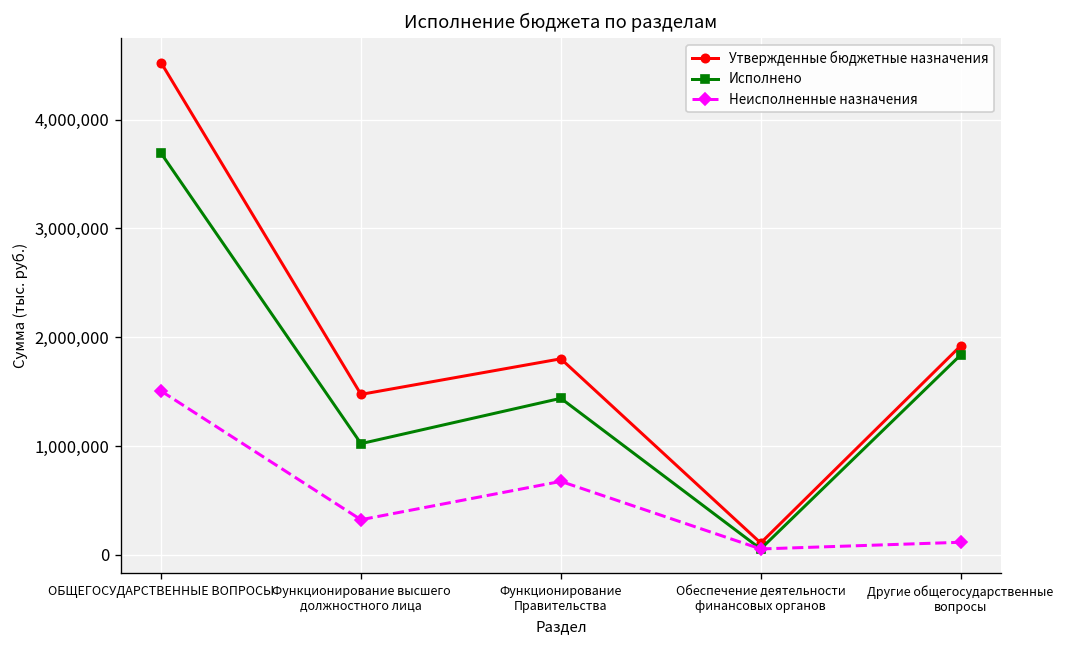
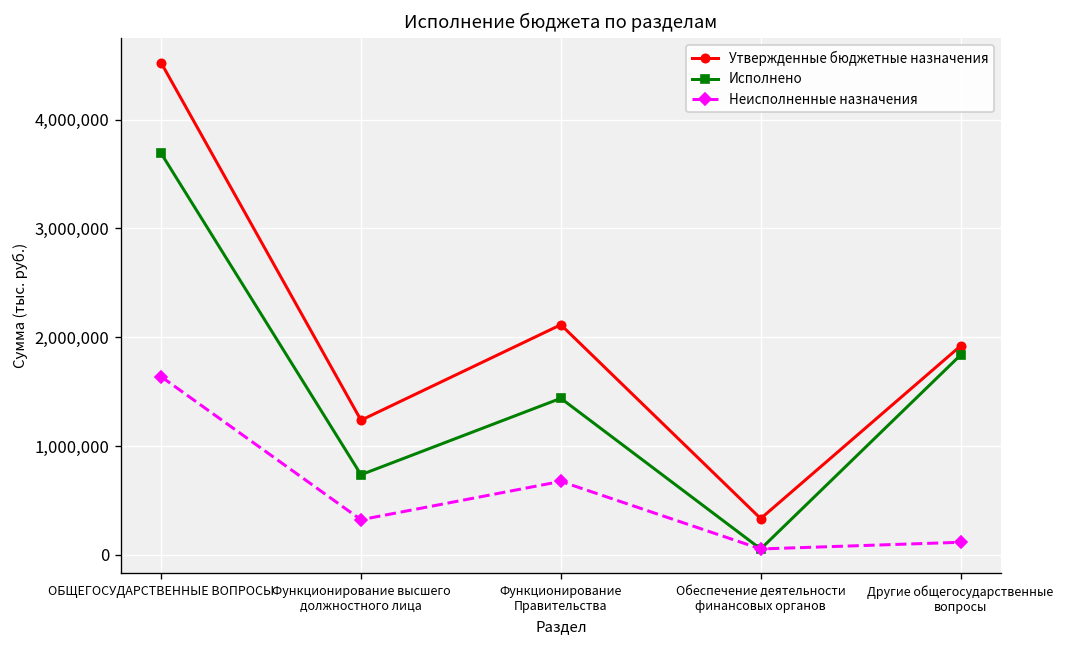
  {
    "Утвержденные бюджетные назначения": {
      "ОБЩЕГОСУДАРСТВЕННЫЕ ВОПРОСЫ": "4,500,000",
-     "Функционирование высшего должностного лица": "1,500,000",
-     "Функционирование Правительства": "1,800,000",
-     "Обеспечение деятельности финансовых органов": "100,000",
+     "Функционирование высшего должностного лица": "1,200,000",
+     "Функционирование Правительства": "2,100,000",
+     "Обеспечение деятельности финансовых органов": "300,000",
      "Другие общегосударственные вопросы": "1,900,000"
    },
    "Исполнено": {
      "ОБЩЕГОСУДАРСТВЕННЫЕ ВОПРОСЫ": "3,700,000",
-     "Функционирование высшего должностного лица": "1,000,000",
+     "Функционирование высшего должностного лица": "700,000",
      "Функционирование Правительства": "1,400,000",
      "Другие общегосударственные вопросы": "1,800,000"
    },
    "Неисполненные назначения": {
-     "ОБЩЕГОСУДАРСТВЕННЫЕ ВОПРОСЫ": "1,500,000",
+     "ОБЩЕГОСУДАРСТВЕННЫЕ ВОПРОСЫ": "1,600,000",
      "Функционирование высшего должностного лица": "300,000",
      "Функционирование Правительства": "700,000",
      "Другие общегосударственные вопросы": "100,000"
    }
  }
